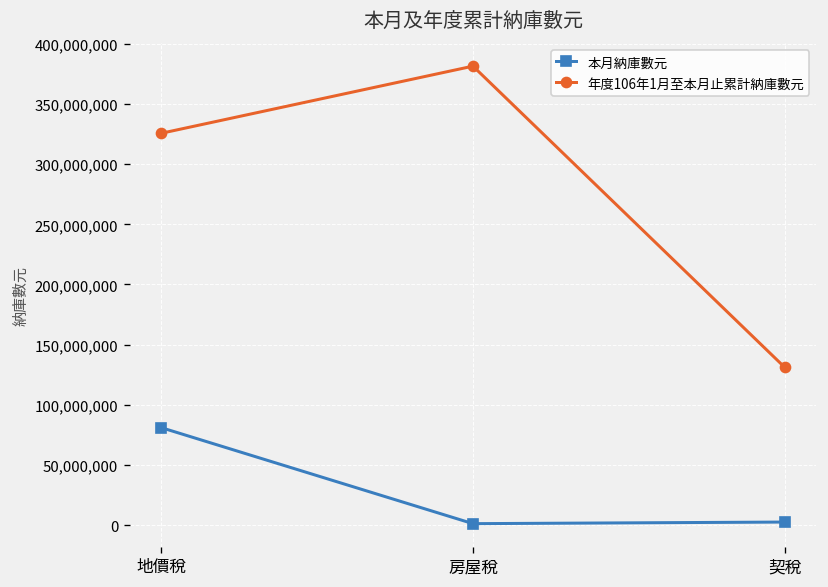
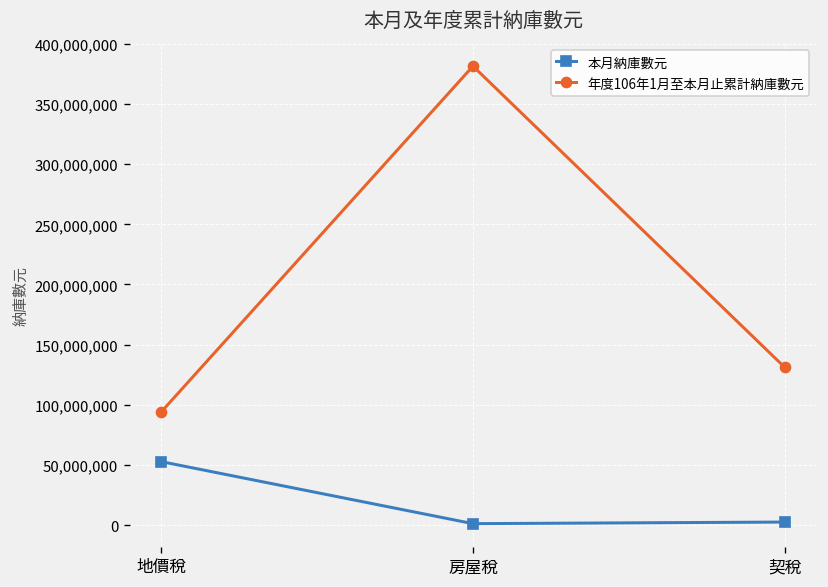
  {
    "本月納庫數元": {
-     "地價稅": "81,000,000",
+     "地價稅": "53,000,000",
      "房屋稅": "1,000,000",
      "契稅": "3,000,000"
    },
    "年度106年1月至本月止累計納庫數元": {
-     "地價稅": "326,000,000",
+     "地價稅": "94,000,000",
      "房屋稅": "381,000,000",
      "契稅": "131,000,000"
    }
  }
